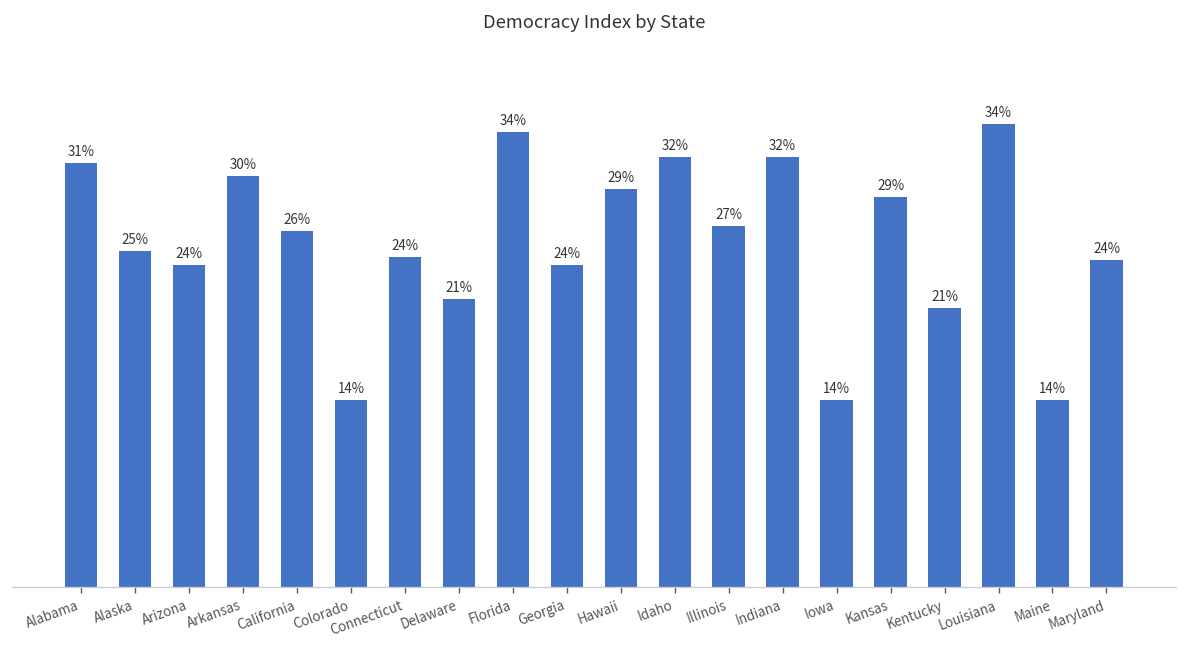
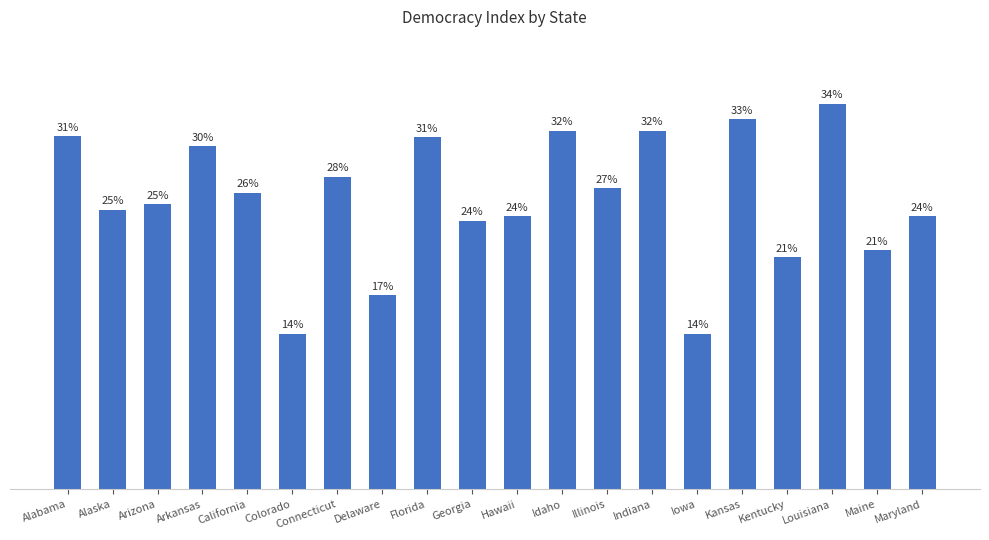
  {
    "Alabama": "31%",
    "Alaska": "25%",
-   "Arizona": "24%",
+   "Arizona": "25%",
    "Arkansas": "30%",
    "California": "26%",
    "Colorado": "14%",
-   "Connecticut": "24%",
-   "Delaware": "21%",
-   "Florida": "34%",
+   "Connecticut": "28%",
+   "Delaware": "17%",
+   "Florida": "31%",
    "Georgia": "24%",
-   "Hawaii": "29%",
+   "Hawaii": "24%",
    "Idaho": "32%",
    "Illinois": "27%",
    "Indiana": "32%",
    "Iowa": "14%",
-   "Kansas": "29%",
+   "Kansas": "33%",
    "Kentucky": "21%",
    "Louisiana": "34%",
-   "Maine": "14%",
+   "Maine": "21%",
    "Maryland": "24%"
  }
